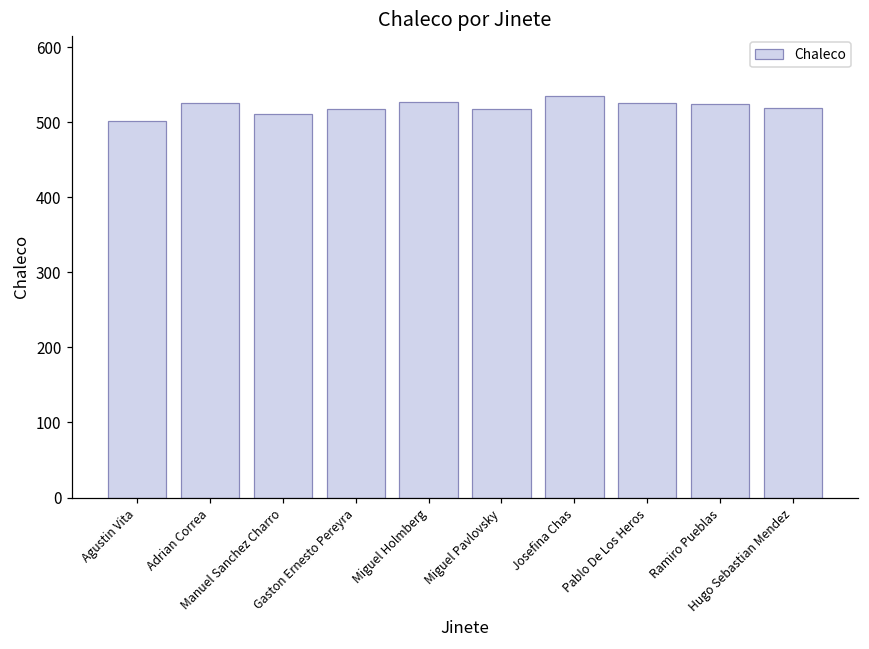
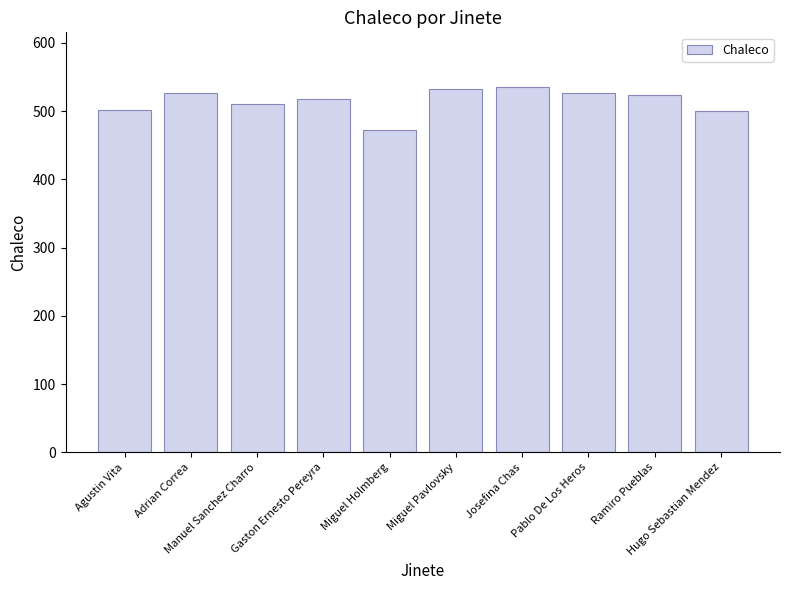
  {
    "Agustin Vita": 500,
    "Adrian Correa": 530,
    "Manuel Sanchez Charro": 510,
    "Gaston Ernesto Pereyra": 520,
-   "Miguel Holmberg": 530,
-   "Miguel Pavlovsky": 520,
+   "Miguel Holmberg": 470,
+   "Miguel Pavlovsky": 530,
    "Josefina Chas": 540,
    "Pablo De Los Heros": 530,
    "Ramiro Pueblas": 520,
-   "Hugo Sebastian Mendez": 520
+   "Hugo Sebastian Mendez": 500
  }
